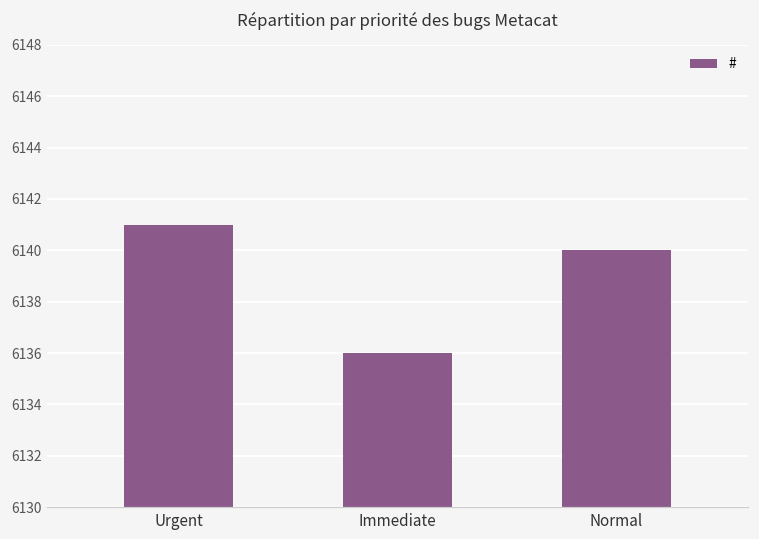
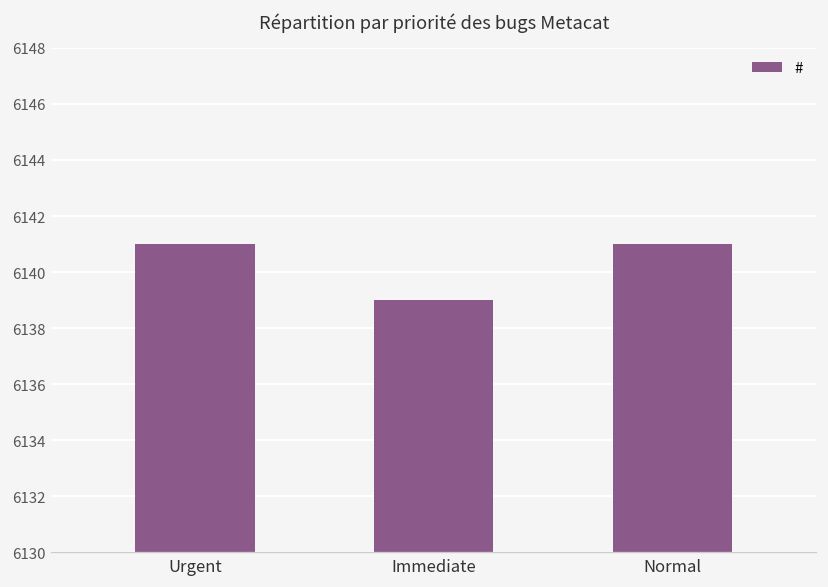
  {
    "Urgent": 6141,
-   "Immediate": 6136,
-   "Normal": 6140
+   "Immediate": 6139,
+   "Normal": 6141
  }
